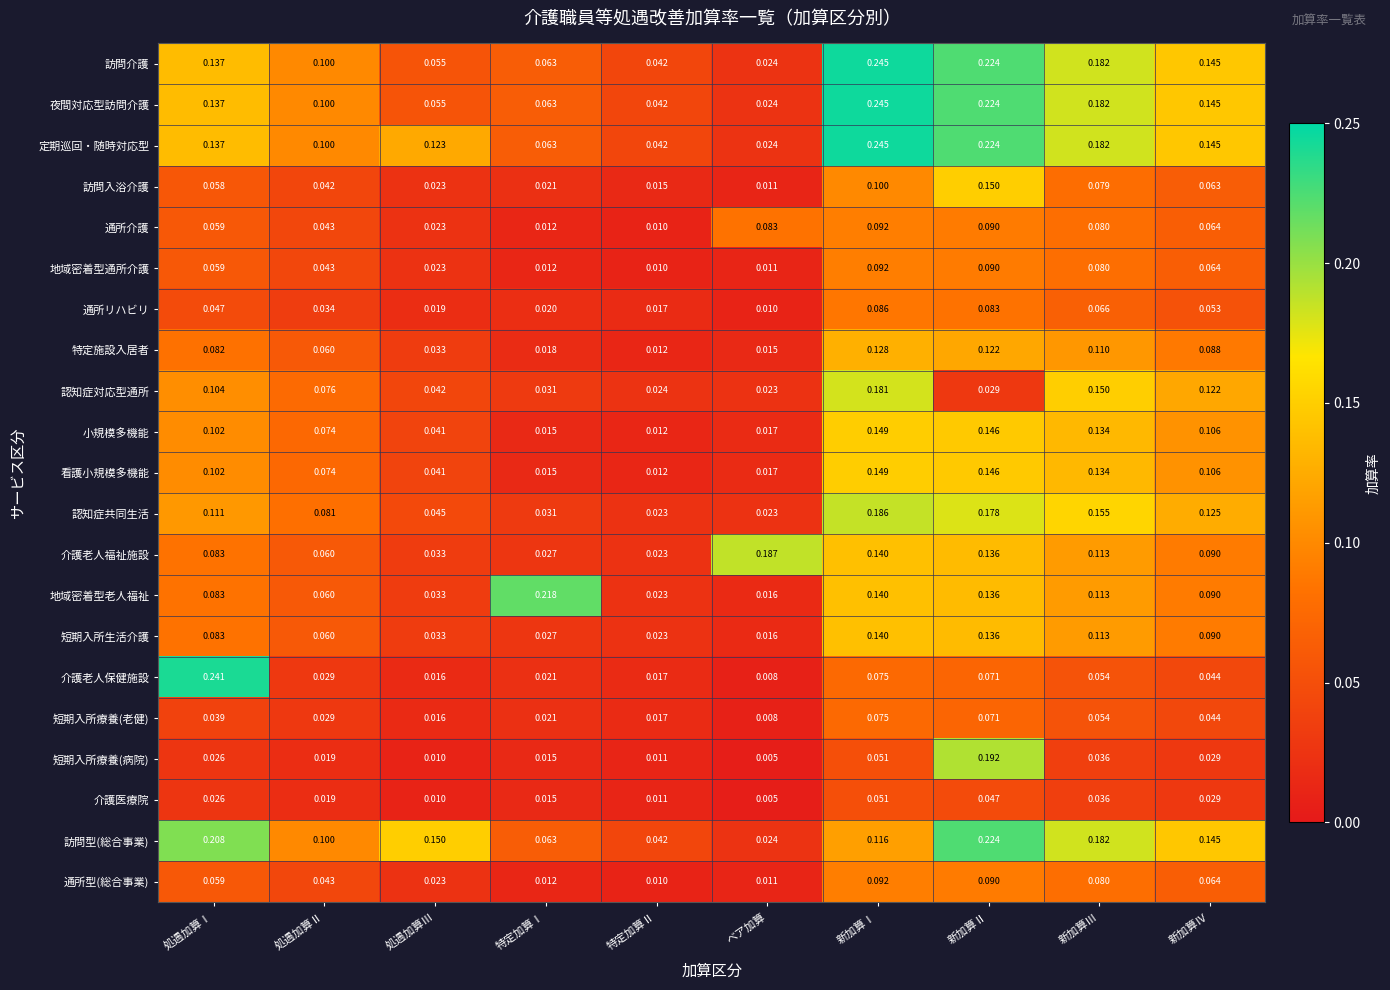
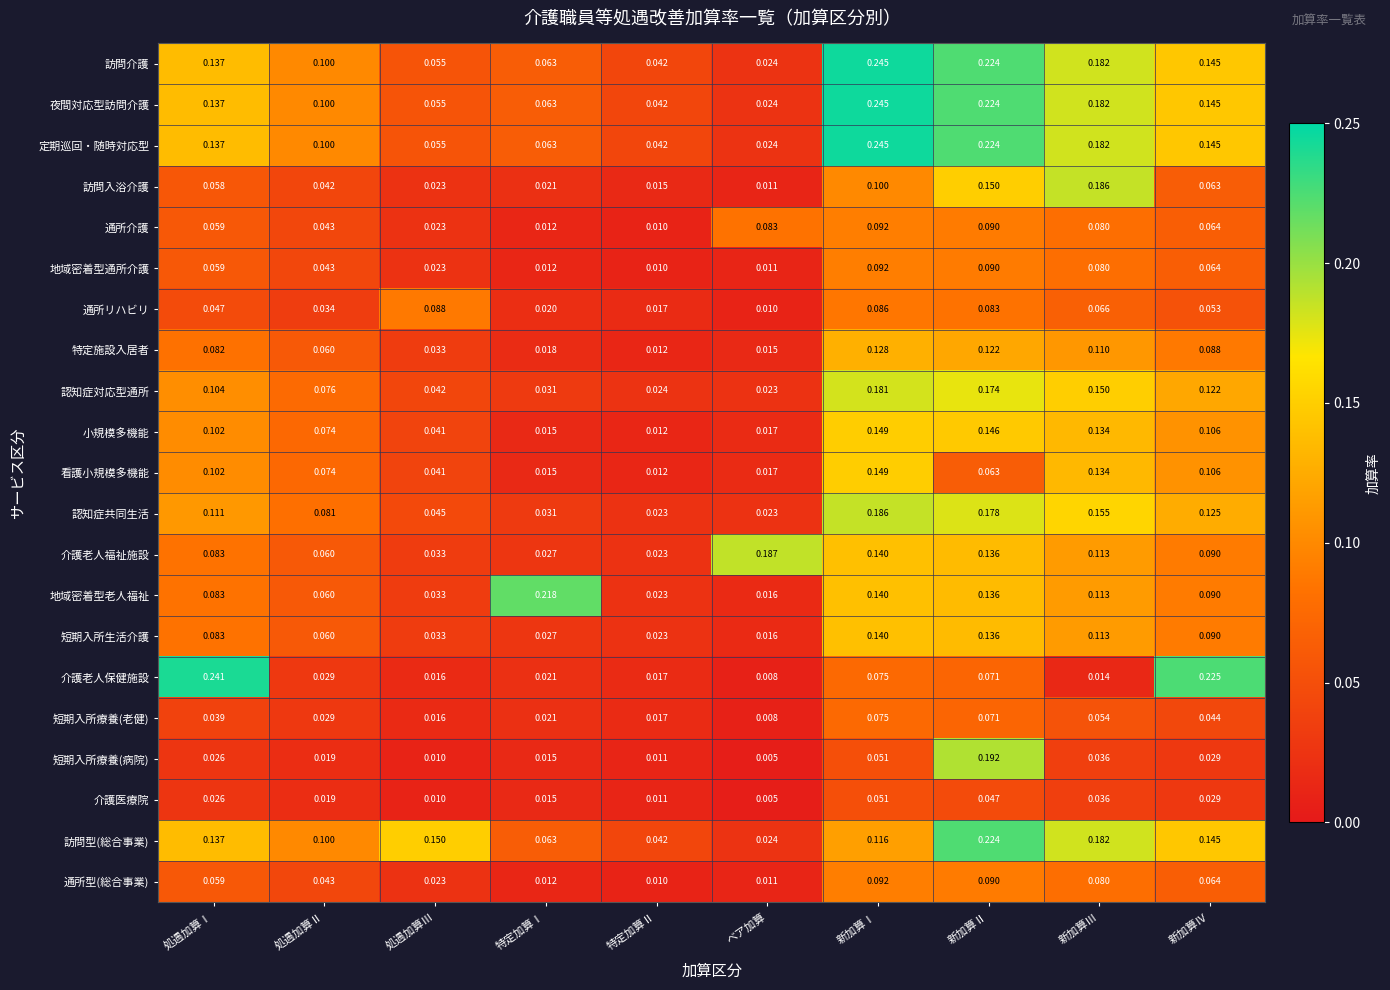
  {
    "定期巡回・随時対応型": {
      "処遇加算Ⅰ": 0.137,
      "処遇加算Ⅱ": 0.100,
-     "処遇加算Ⅲ": 0.123,
+     "処遇加算Ⅲ": 0.055,
      "特定加算Ⅰ": 0.063,
      "特定加算Ⅱ": 0.042,
      "ベア加算": 0.024,
      "新加算Ⅰ": 0.245,
      "新加算Ⅱ": 0.224,
      "新加算Ⅲ": 0.182,
      "新加算Ⅳ": 0.145
    },
    "訪問入浴介護": {
      "処遇加算Ⅰ": 0.058,
      "処遇加算Ⅱ": 0.042,
      "処遇加算Ⅲ": 0.023,
      "特定加算Ⅰ": 0.021,
      "特定加算Ⅱ": 0.015,
      "ベア加算": 0.011,
      "新加算Ⅰ": 0.100,
      "新加算Ⅱ": 0.150,
-     "新加算Ⅲ": 0.079,
+     "新加算Ⅲ": 0.186,
      "新加算Ⅳ": 0.063
    },
    "通所リハビリ": {
      "処遇加算Ⅰ": 0.047,
      "処遇加算Ⅱ": 0.034,
-     "処遇加算Ⅲ": 0.019,
+     "処遇加算Ⅲ": 0.088,
      "特定加算Ⅰ": 0.020,
      "特定加算Ⅱ": 0.017,
      "ベア加算": 0.010,
      "新加算Ⅰ": 0.086,
      "新加算Ⅱ": 0.083,
      "新加算Ⅲ": 0.066,
      "新加算Ⅳ": 0.053
    },
    "認知症対応型通所": {
      "処遇加算Ⅰ": 0.104,
      "処遇加算Ⅱ": 0.076,
      "処遇加算Ⅲ": 0.042,
      "特定加算Ⅰ": 0.031,
      "特定加算Ⅱ": 0.024,
      "ベア加算": 0.023,
      "新加算Ⅰ": 0.181,
-     "新加算Ⅱ": 0.029,
+     "新加算Ⅱ": 0.174,
      "新加算Ⅲ": 0.150,
      "新加算Ⅳ": 0.122
    },
    "看護小規模多機能": {
      "処遇加算Ⅰ": 0.102,
      "処遇加算Ⅱ": 0.074,
      "処遇加算Ⅲ": 0.041,
      "特定加算Ⅰ": 0.015,
      "特定加算Ⅱ": 0.012,
      "ベア加算": 0.017,
      "新加算Ⅰ": 0.149,
-     "新加算Ⅱ": 0.146,
+     "新加算Ⅱ": 0.063,
      "新加算Ⅲ": 0.134,
      "新加算Ⅳ": 0.106
    },
    "介護老人保健施設": {
      "処遇加算Ⅰ": 0.241,
      "処遇加算Ⅱ": 0.029,
      "処遇加算Ⅲ": 0.016,
      "特定加算Ⅰ": 0.021,
      "特定加算Ⅱ": 0.017,
      "ベア加算": 0.008,
      "新加算Ⅰ": 0.075,
      "新加算Ⅱ": 0.071,
-     "新加算Ⅲ": 0.054,
-     "新加算Ⅳ": 0.044
+     "新加算Ⅲ": 0.014,
+     "新加算Ⅳ": 0.225
    },
    "訪問型(総合事業)": {
-     "処遇加算Ⅰ": 0.208,
+     "処遇加算Ⅰ": 0.137,
      "処遇加算Ⅱ": 0.100,
      "処遇加算Ⅲ": 0.150,
      "特定加算Ⅰ": 0.063,
      "特定加算Ⅱ": 0.042,
      "ベア加算": 0.024,
      "新加算Ⅰ": 0.116,
      "新加算Ⅱ": 0.224,
      "新加算Ⅲ": 0.182,
      "新加算Ⅳ": 0.145
    }
  }
